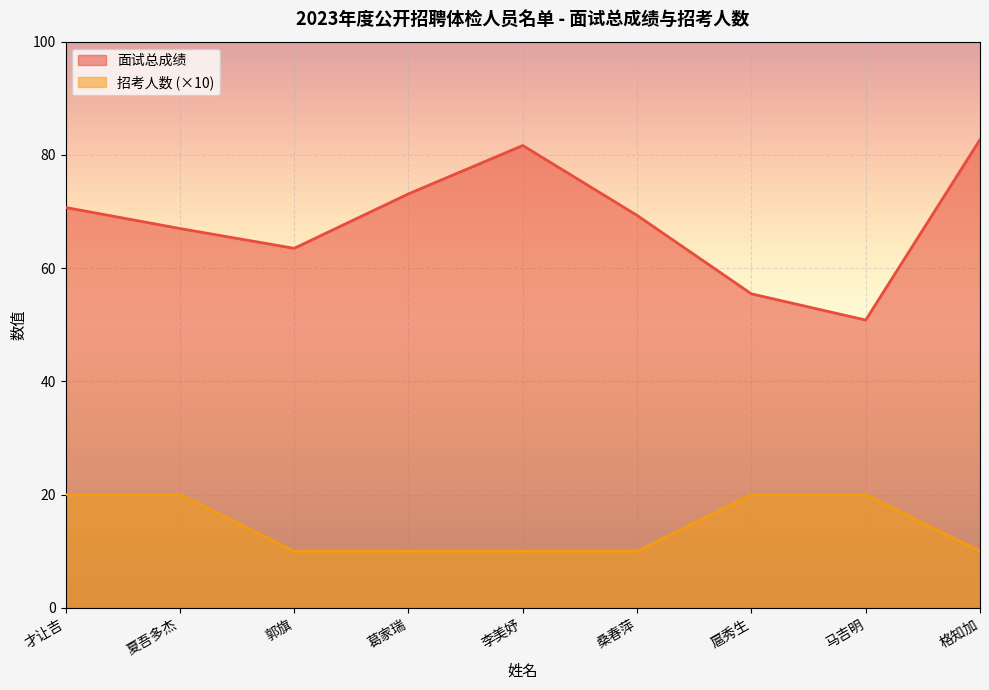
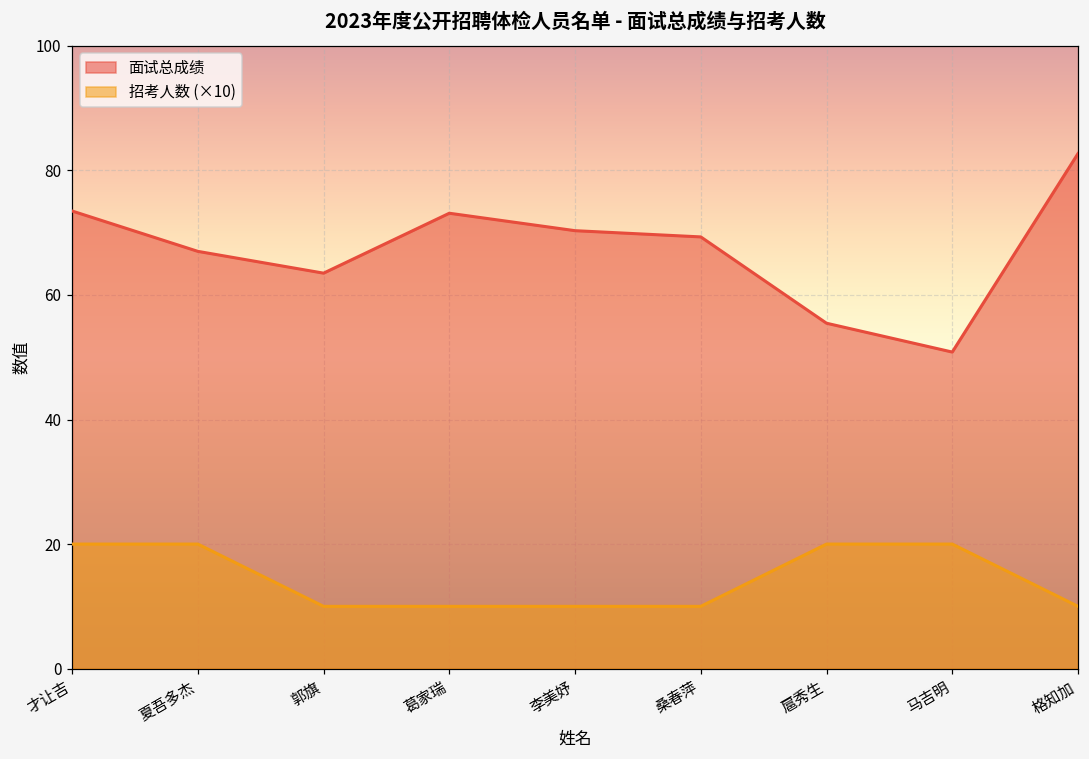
  {
    "面试总成绩": {
-     "才让吉": 71,
+     "才让吉": 73,
      "夏吾多杰": 67,
      "郭旗": 64,
      "葛家瑞": 73,
-     "李美妤": 82,
+     "李美妤": 70,
      "桑春萍": 69,
      "扈秀生": 55,
      "马吉明": 51,
      "格知加": 83
    },
    "招考人数 (×10)": {
      "才让吉": 20,
      "夏吾多杰": 20,
      "郭旗": 10,
      "葛家瑞": 10,
      "李美妤": 10,
      "桑春萍": 10,
      "扈秀生": 20,
      "马吉明": 20,
      "格知加": 10
    }
  }
